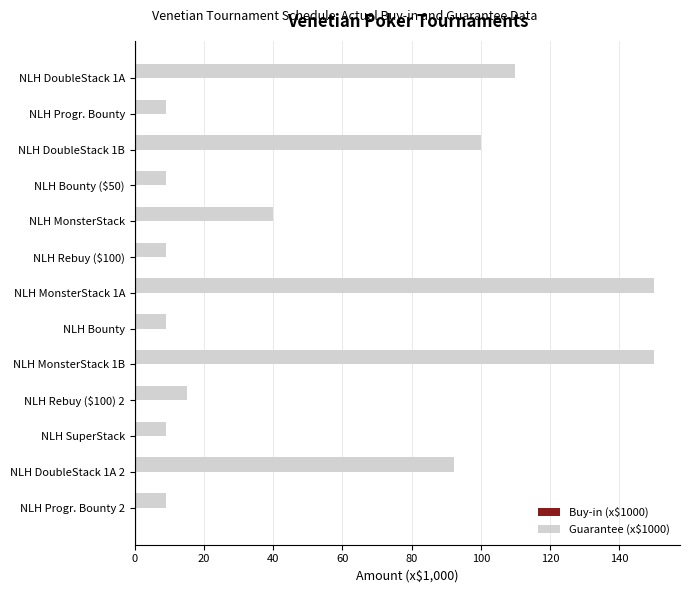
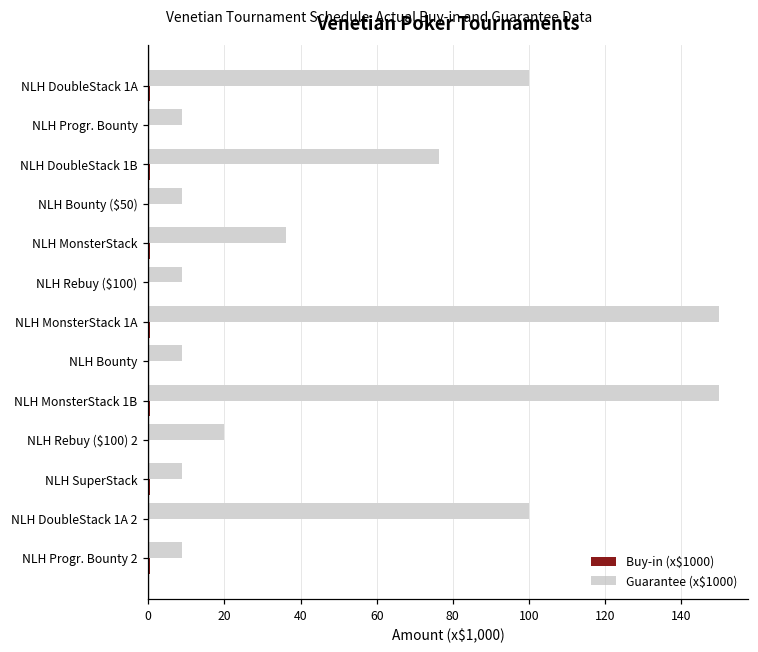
  {
    "Guarantee (x$1000)": {
-     "NLH DoubleStack 1A": 110,
+     "NLH DoubleStack 1A": 100,
      "NLH Progr. Bounty": 9,
-     "NLH DoubleStack 1B": 100,
+     "NLH DoubleStack 1B": 76,
      "NLH Bounty ($50)": 9,
-     "NLH MonsterStack": 40,
+     "NLH MonsterStack": 36,
      "NLH Rebuy ($100)": 9,
      "NLH MonsterStack 1A": 150,
      "NLH Bounty": 9,
      "NLH MonsterStack 1B": 150,
-     "NLH Rebuy ($100) 2": 15,
+     "NLH Rebuy ($100) 2": 20,
      "NLH SuperStack": 9,
-     "NLH DoubleStack 1A 2": 92,
+     "NLH DoubleStack 1A 2": 100,
      "NLH Progr. Bounty 2": 9
    }
  }
